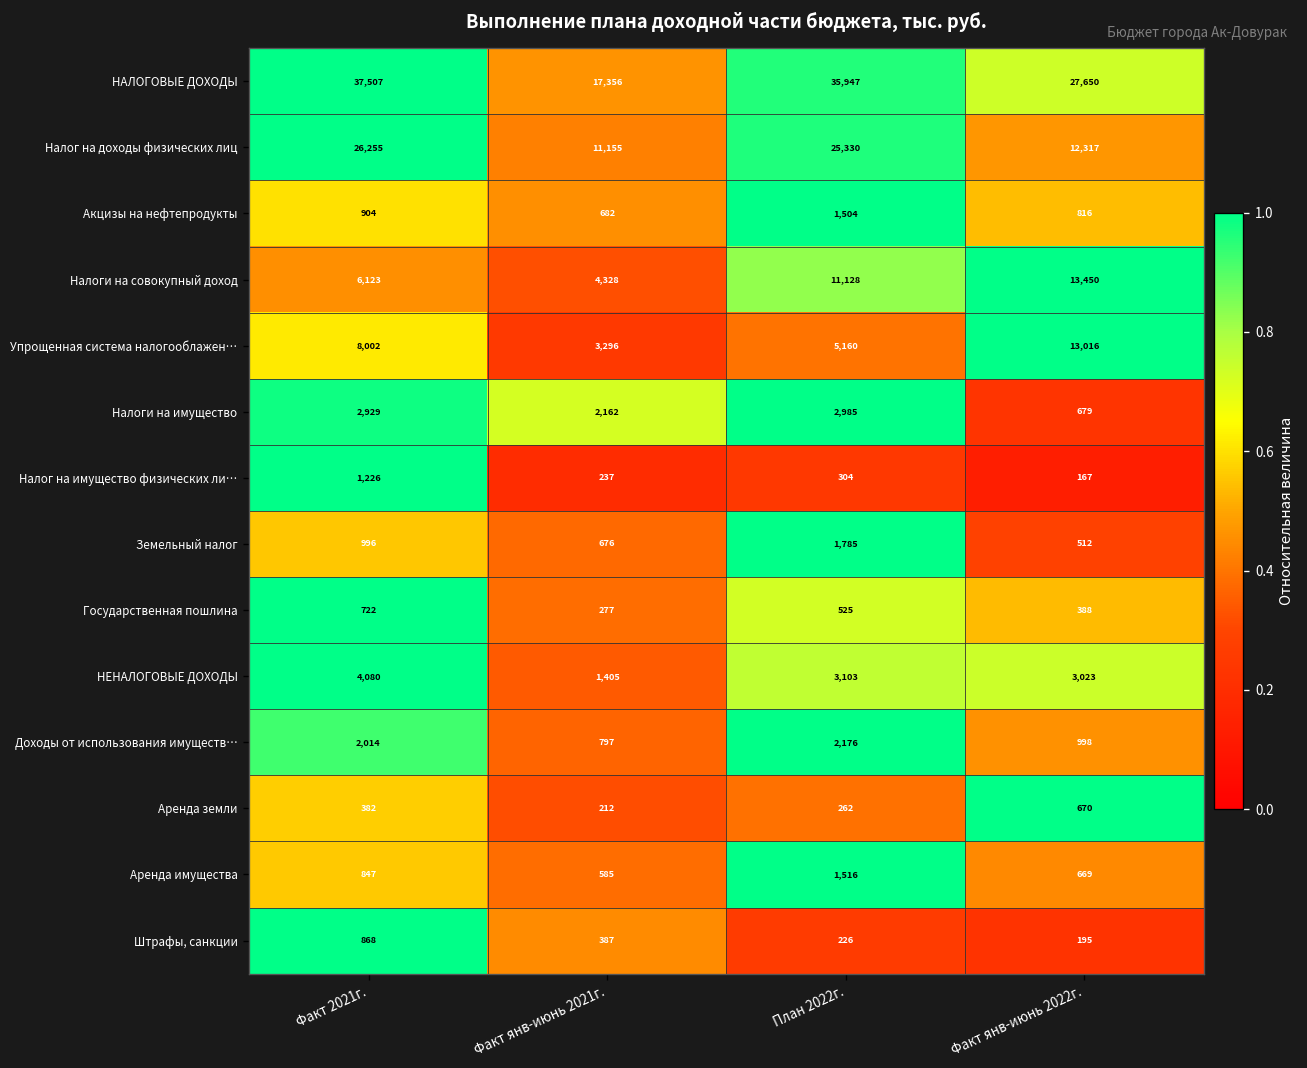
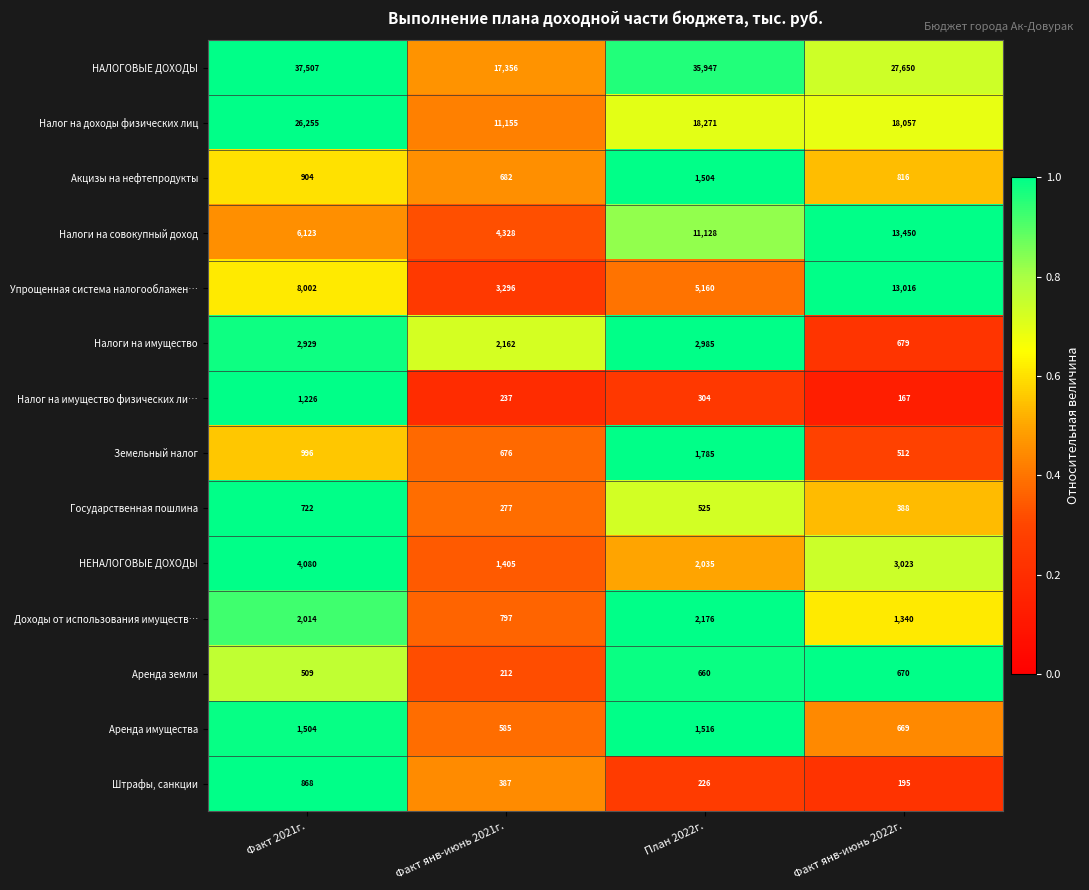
  {
    "НАЛОГОВЫЕ ДОХОДЫ": {
      "Факт 2021г.": "37,507",
      "Факт янв-июнь 2021г.": "17,356",
      "План 2022г.": "35,947",
      "Факт янв-июнь 2022г.": "27,650"
    },
    "Налог на доходы физических лиц": {
      "Факт 2021г.": "26,255",
      "Факт янв-июнь 2021г.": "11,155",
-     "План 2022г.": "25,330",
-     "Факт янв-июнь 2022г.": "12,317"
+     "План 2022г.": "18,271",
+     "Факт янв-июнь 2022г.": "18,057"
    },
    "Акцизы на нефтепродукты": {
      "Факт 2021г.": "904",
      "Факт янв-июнь 2021г.": "682",
      "План 2022г.": "1,504",
      "Факт янв-июнь 2022г.": "816"
    },
    "Налоги на совокупный доход": {
      "Факт 2021г.": "6,123",
      "Факт янв-июнь 2021г.": "4,328",
      "План 2022г.": "11,128",
      "Факт янв-июнь 2022г.": "13,450"
    },
    "Упрощенная система налогооблажен…": {
      "Факт 2021г.": "8,002",
      "Факт янв-июнь 2021г.": "3,296",
      "План 2022г.": "5,160",
      "Факт янв-июнь 2022г.": "13,016"
    },
    "Налоги на имущество": {
      "Факт 2021г.": "2,929",
      "Факт янв-июнь 2021г.": "2,162",
      "План 2022г.": "2,985",
      "Факт янв-июнь 2022г.": "679"
    },
    "Налог на имущество физических ли…": {
      "Факт 2021г.": "1,226",
      "Факт янв-июнь 2021г.": "237",
      "План 2022г.": "304",
      "Факт янв-июнь 2022г.": "167"
    },
    "Земельный налог": {
      "Факт 2021г.": "996",
      "Факт янв-июнь 2021г.": "676",
      "План 2022г.": "1,785",
      "Факт янв-июнь 2022г.": "512"
    },
    "Государственная пошлина": {
      "Факт 2021г.": "722",
      "Факт янв-июнь 2021г.": "277",
      "План 2022г.": "525",
      "Факт янв-июнь 2022г.": "388"
    },
    "НЕНАЛОГОВЫЕ ДОХОДЫ": {
      "Факт 2021г.": "4,080",
      "Факт янв-июнь 2021г.": "1,405",
-     "План 2022г.": "3,103",
+     "План 2022г.": "2,035",
      "Факт янв-июнь 2022г.": "3,023"
    },
    "Доходы от использования имуществ…": {
      "Факт 2021г.": "2,014",
      "Факт янв-июнь 2021г.": "797",
      "План 2022г.": "2,176",
-     "Факт янв-июнь 2022г.": "998"
+     "Факт янв-июнь 2022г.": "1,340"
    },
    "Аренда земли": {
-     "Факт 2021г.": "382",
+     "Факт 2021г.": "509",
      "Факт янв-июнь 2021г.": "212",
-     "План 2022г.": "262",
+     "План 2022г.": "660",
      "Факт янв-июнь 2022г.": "670"
    },
    "Аренда имущества": {
-     "Факт 2021г.": "847",
+     "Факт 2021г.": "1,504",
      "Факт янв-июнь 2021г.": "585",
      "План 2022г.": "1,516",
      "Факт янв-июнь 2022г.": "669"
    },
    "Штрафы, санкции": {
      "Факт 2021г.": "868",
      "Факт янв-июнь 2021г.": "387",
      "План 2022г.": "226",
      "Факт янв-июнь 2022г.": "195"
    }
  }
